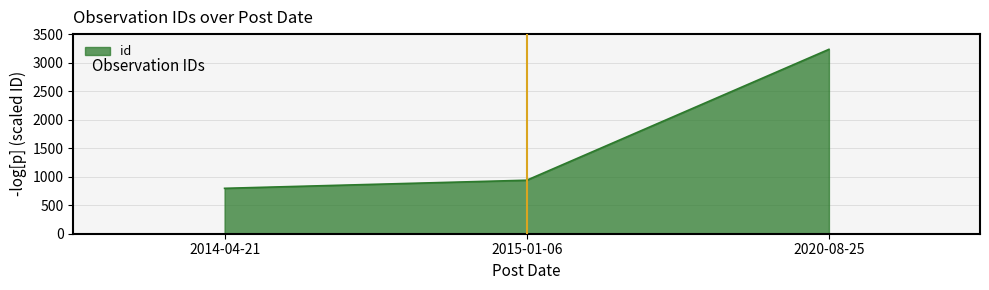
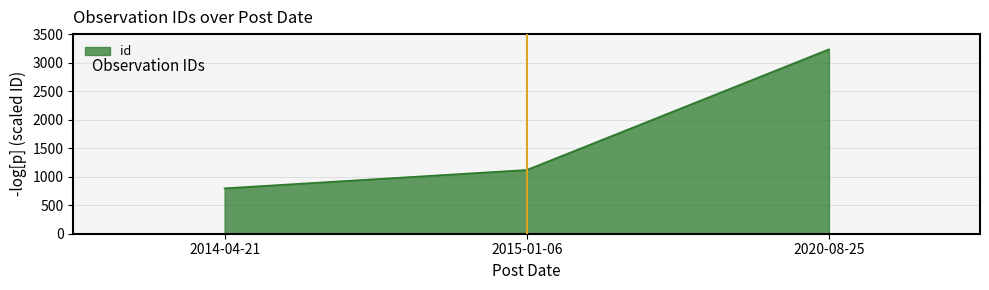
  {
    "2014-04-21": 800,
-   "2015-01-06": 900,
+   "2015-01-06": 1100,
    "2020-08-25": 3200
  }
